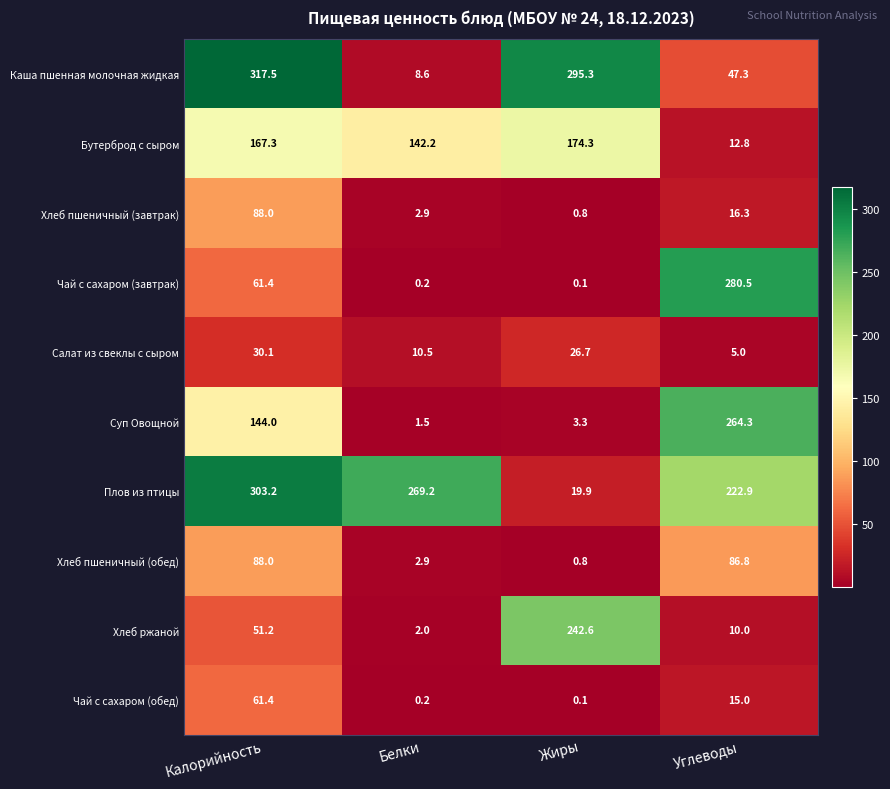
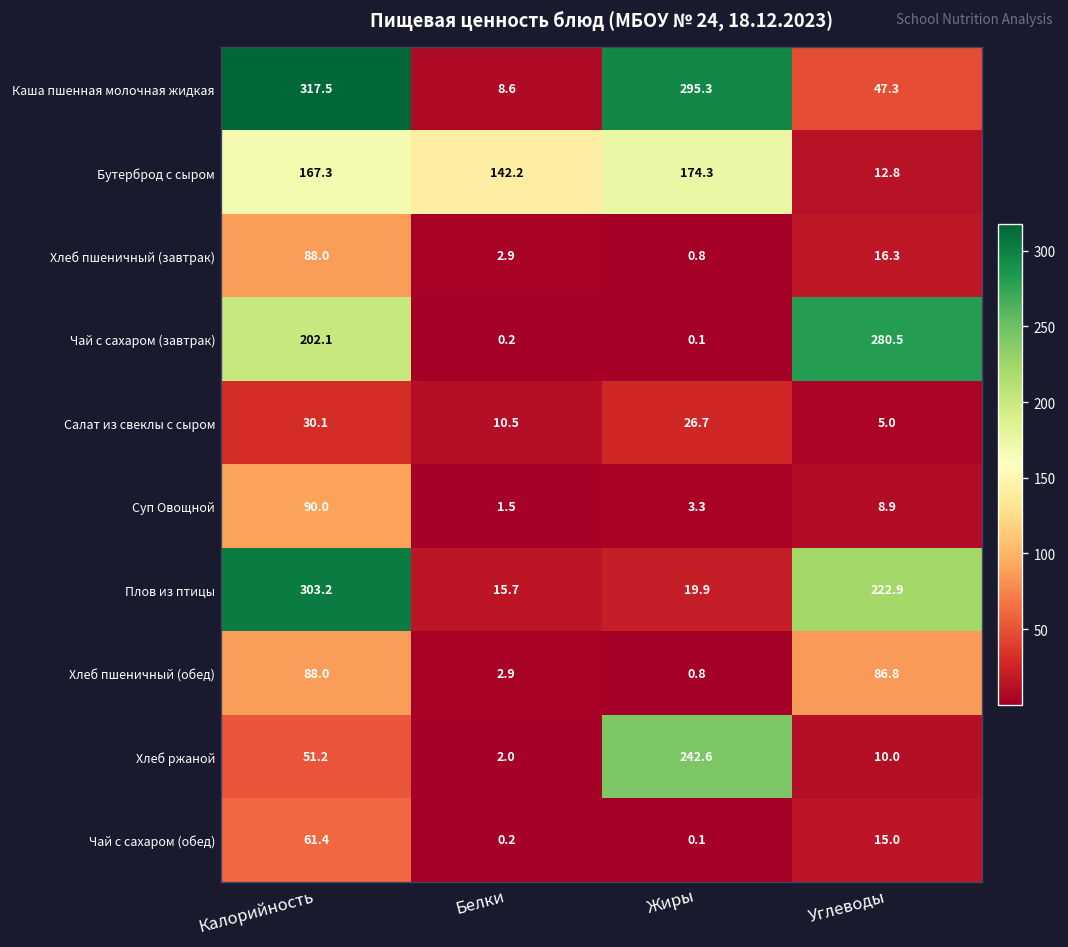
  {
    "Каша пшенная молочная жидкая": {
      "Калорийность": 317.5,
      "Белки": 8.6,
      "Жиры": 295.3,
      "Углеводы": 47.3
    },
    "Бутерброд с сыром": {
      "Калорийность": 167.3,
      "Белки": 142.2,
      "Жиры": 174.3,
      "Углеводы": 12.8
    },
    "Хлеб пшеничный (завтрак)": {
      "Калорийность": 88.0,
      "Белки": 2.9,
      "Жиры": 0.8,
      "Углеводы": 16.3
    },
    "Чай с сахаром (завтрак)": {
-     "Калорийность": 61.4,
+     "Калорийность": 202.1,
      "Белки": 0.2,
      "Жиры": 0.1,
      "Углеводы": 280.5
    },
    "Салат из свеклы с сыром": {
      "Калорийность": 30.1,
      "Белки": 10.5,
      "Жиры": 26.7,
      "Углеводы": 5.0
    },
    "Суп Овощной": {
-     "Калорийность": 144.0,
+     "Калорийность": 90.0,
      "Белки": 1.5,
      "Жиры": 3.3,
-     "Углеводы": 264.3
+     "Углеводы": 8.9
    },
    "Плов из птицы": {
      "Калорийность": 303.2,
-     "Белки": 269.2,
+     "Белки": 15.7,
      "Жиры": 19.9,
      "Углеводы": 222.9
    },
    "Хлеб пшеничный (обед)": {
      "Калорийность": 88.0,
      "Белки": 2.9,
      "Жиры": 0.8,
      "Углеводы": 86.8
    },
    "Хлеб ржаной": {
      "Калорийность": 51.2,
      "Белки": 2.0,
      "Жиры": 242.6,
      "Углеводы": 10.0
    },
    "Чай с сахаром (обед)": {
      "Калорийность": 61.4,
      "Белки": 0.2,
      "Жиры": 0.1,
      "Углеводы": 15.0
    }
  }
